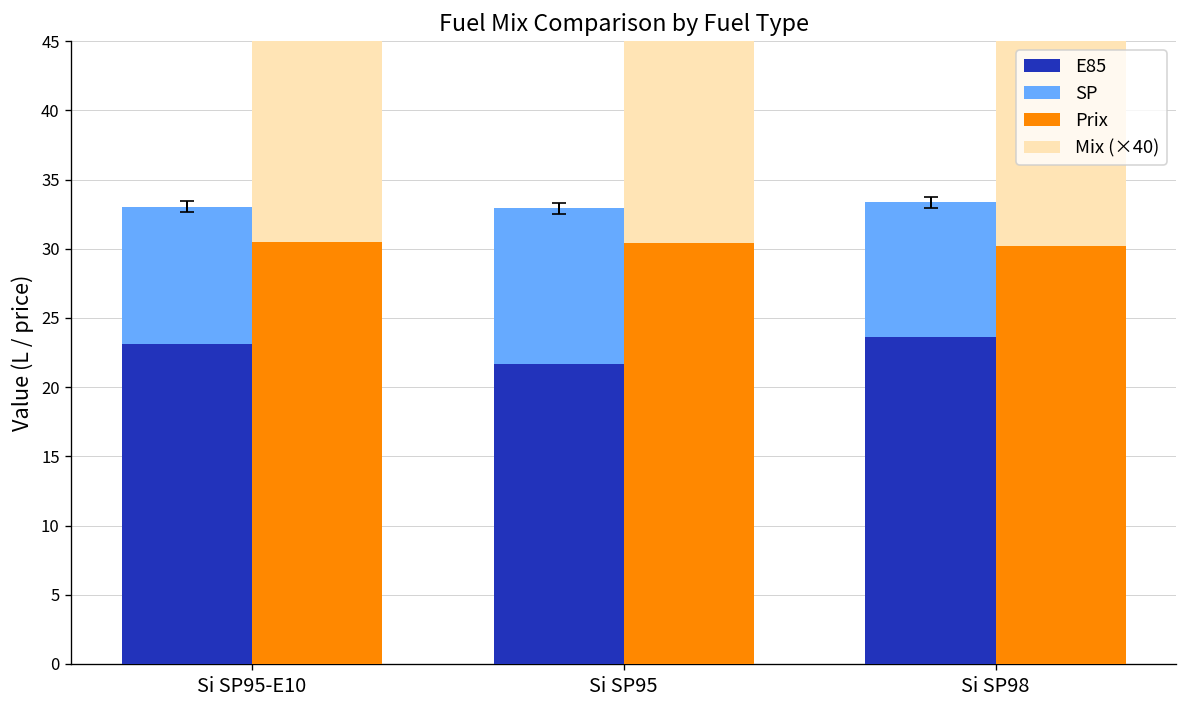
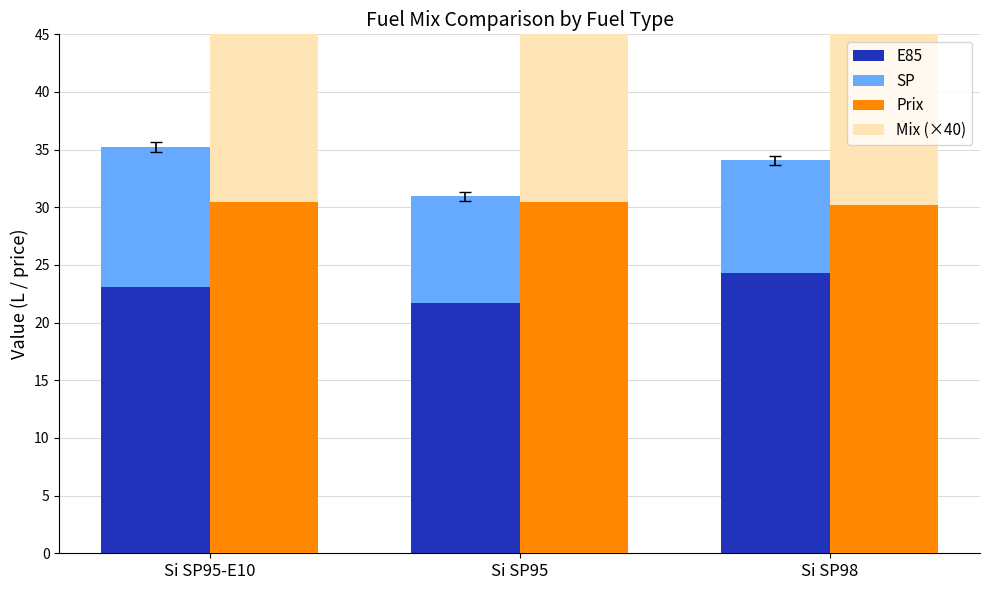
  {
    "E85": {
      "Si SP95-E10": 23.1,
      "Si SP95": 21.7,
-     "Si SP98": 23.6
+     "Si SP98": 24.3
    },
    "SP": {
-     "Si SP95-E10": 9.9,
-     "Si SP95": 11.2,
+     "Si SP95-E10": 12.1,
+     "Si SP95": 9.3,
      "Si SP98": 9.8
    },
    "Prix": {
      "Si SP95-E10": 30.5,
      "Si SP95": 30.4,
      "Si SP98": 30.2
    }
  }
